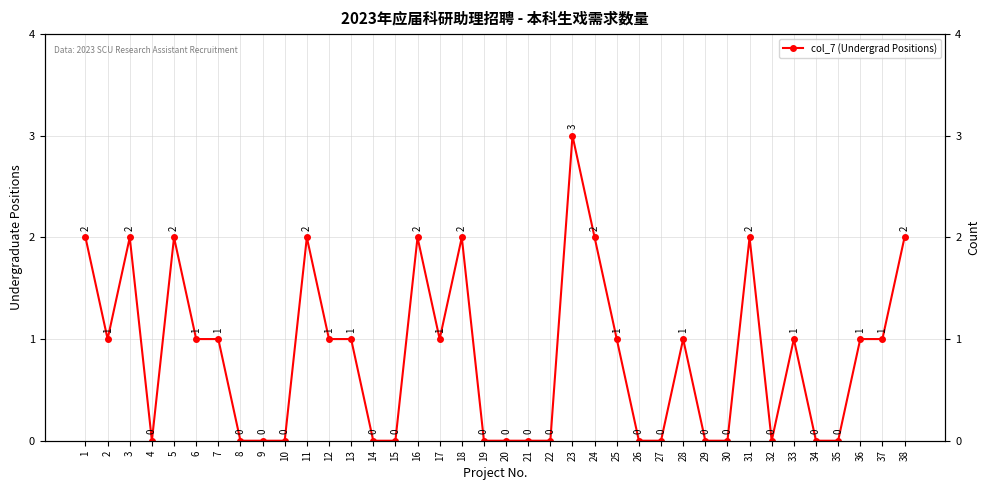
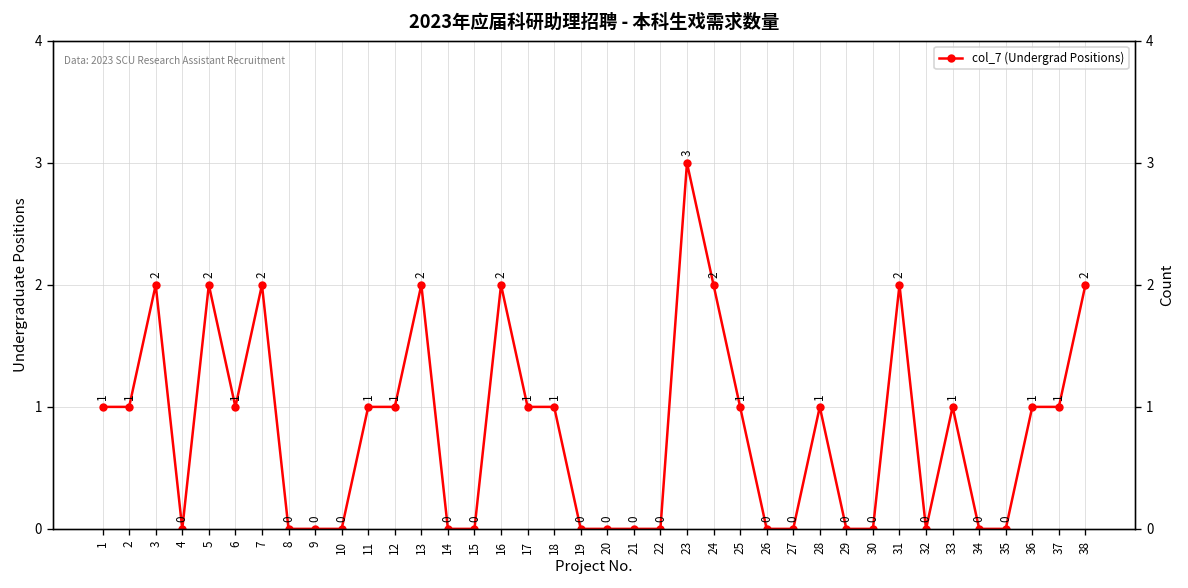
  {
-   "1": 2,
+   "1": 1,
    "2": 1,
    "3": 2,
    "4": 0,
    "5": 2,
    "6": 1,
-   "7": 1,
+   "7": 2,
    "8": 0,
    "9": 0,
    "10": 0,
-   "11": 2,
+   "11": 1,
    "12": 1,
-   "13": 1,
+   "13": 2,
    "14": 0,
    "15": 0,
    "16": 2,
    "17": 1,
-   "18": 2,
+   "18": 1,
    "19": 0,
    "20": 0,
    "21": 0,
    "22": 0,
    "23": 3,
    "24": 2,
    "25": 1,
    "26": 0,
    "27": 0,
    "28": 1,
    "29": 0,
    "30": 0,
    "31": 2,
    "32": 0,
    "33": 1,
    "34": 0,
    "35": 0,
    "36": 1,
    "37": 1,
    "38": 2
  }
